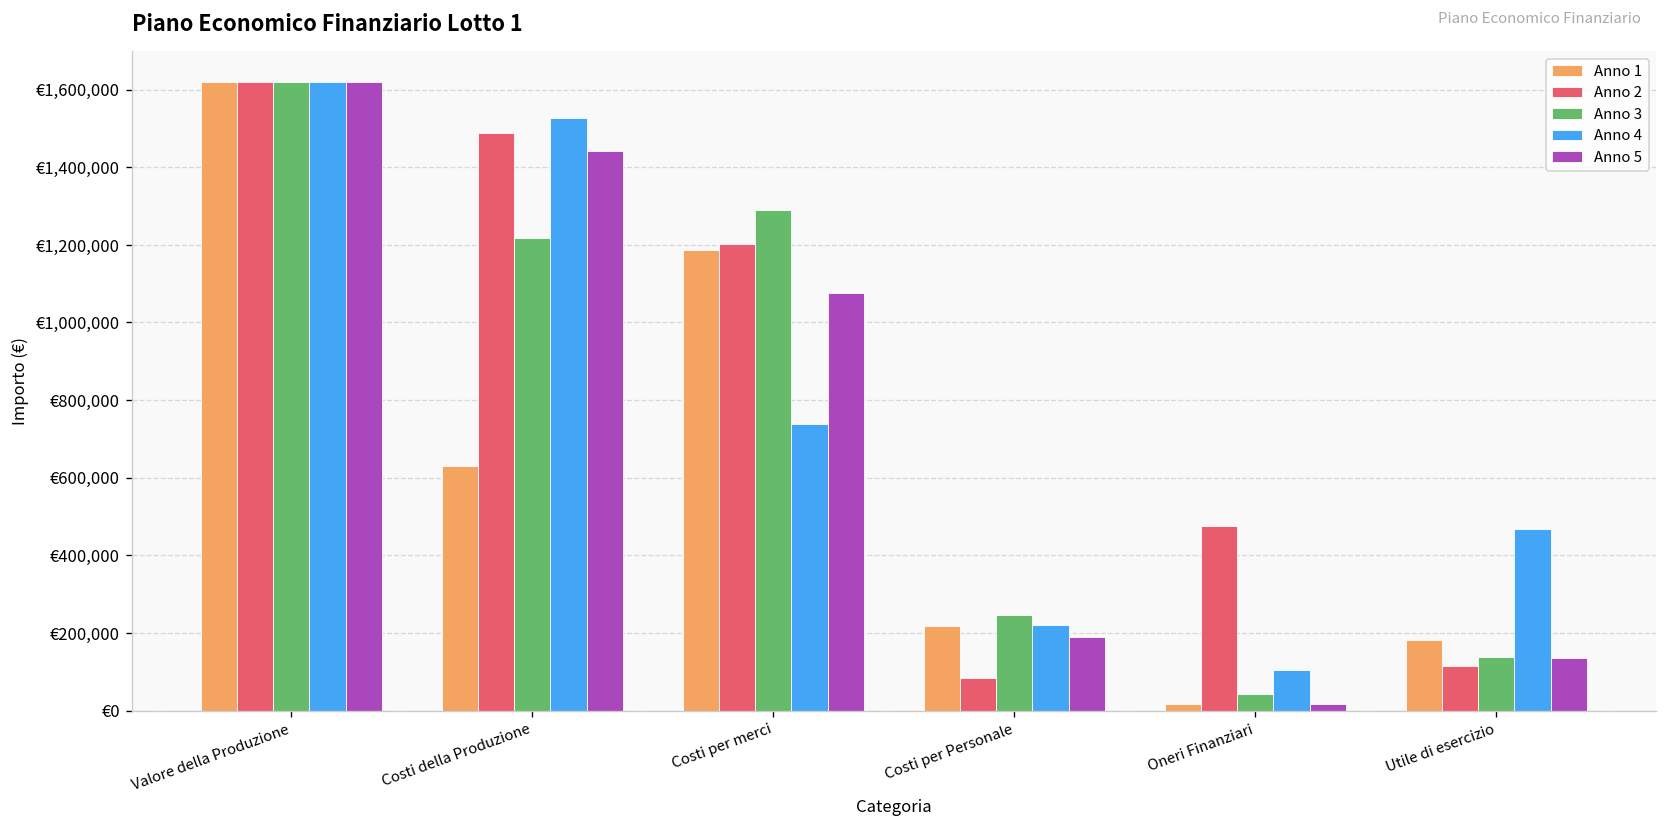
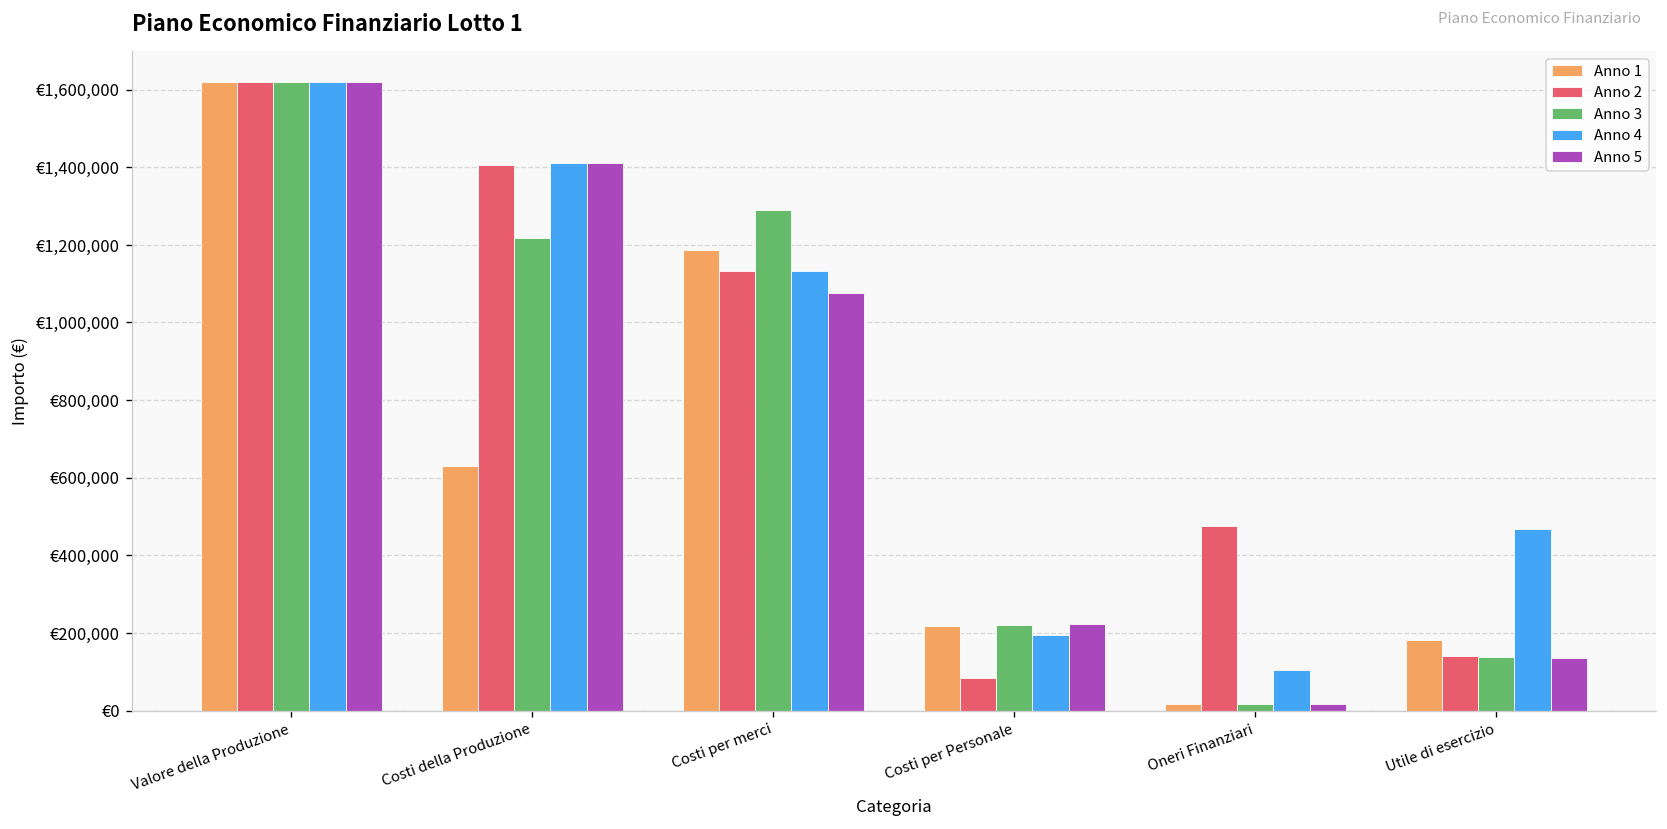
  {
    "Anno 1": {
      "Valore della Produzione": "€1,620,000",
      "Costi della Produzione": "€630,000",
      "Costi per merci": "€1,190,000",
      "Costi per Personale": "€220,000",
      "Oneri Finanziari": "€20,000",
      "Utile di esercizio": "€180,000"
    },
    "Anno 2": {
      "Valore della Produzione": "€1,620,000",
-     "Costi della Produzione": "€1,490,000",
-     "Costi per merci": "€1,200,000",
+     "Costi della Produzione": "€1,410,000",
+     "Costi per merci": "€1,130,000",
      "Costi per Personale": "€80,000",
      "Oneri Finanziari": "€480,000",
-     "Utile di esercizio": "€110,000"
+     "Utile di esercizio": "€140,000"
    },
    "Anno 3": {
      "Valore della Produzione": "€1,620,000",
      "Costi della Produzione": "€1,220,000",
      "Costi per merci": "€1,290,000",
-     "Costi per Personale": "€250,000",
-     "Oneri Finanziari": "€40,000",
+     "Costi per Personale": "€220,000",
+     "Oneri Finanziari": "€20,000",
      "Utile di esercizio": "€140,000"
    },
    "Anno 4": {
      "Valore della Produzione": "€1,620,000",
-     "Costi della Produzione": "€1,530,000",
-     "Costi per merci": "€740,000",
-     "Costi per Personale": "€220,000",
+     "Costi della Produzione": "€1,410,000",
+     "Costi per merci": "€1,130,000",
+     "Costi per Personale": "€190,000",
      "Oneri Finanziari": "€100,000",
      "Utile di esercizio": "€470,000"
    },
    "Anno 5": {
      "Valore della Produzione": "€1,620,000",
-     "Costi della Produzione": "€1,440,000",
+     "Costi della Produzione": "€1,410,000",
      "Costi per merci": "€1,080,000",
-     "Costi per Personale": "€190,000",
+     "Costi per Personale": "€220,000",
      "Oneri Finanziari": "€20,000",
      "Utile di esercizio": "€140,000"
    }
  }
